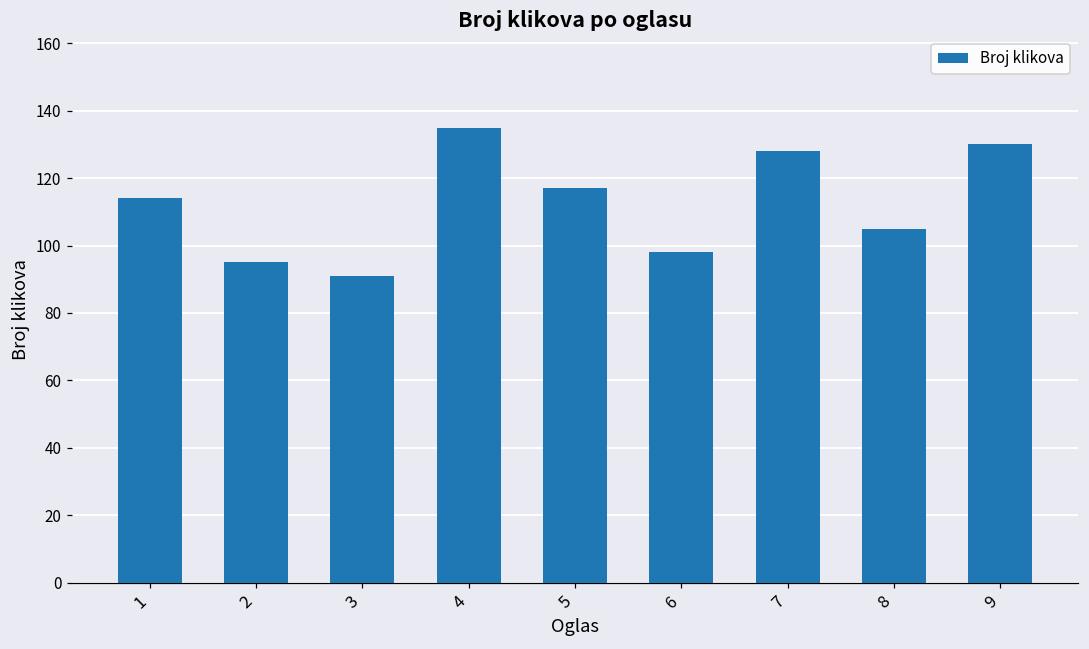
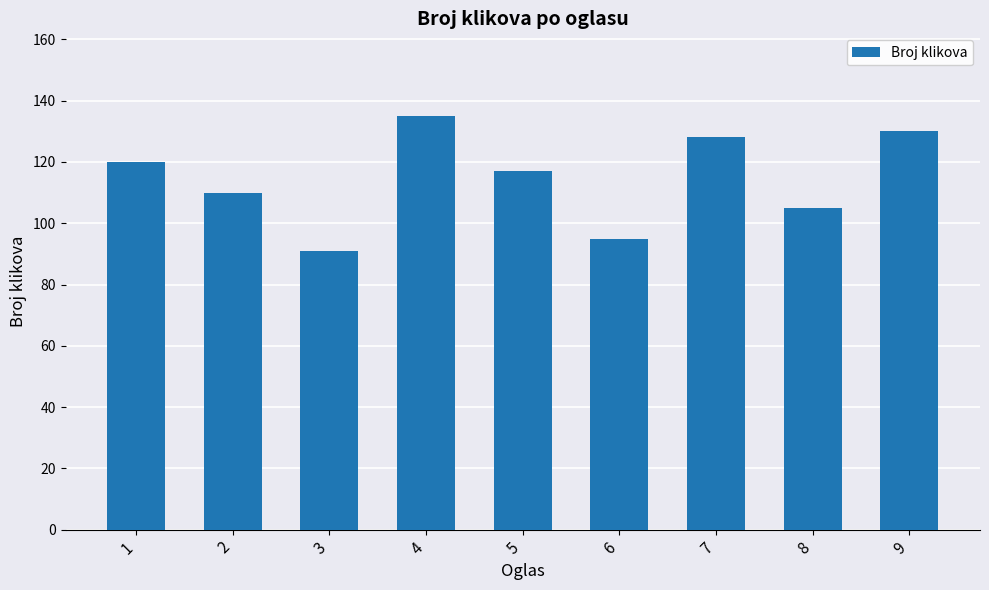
  {
-   "1": 114,
-   "2": 95,
+   "1": 120,
+   "2": 110,
    "3": 91,
    "4": 135,
    "5": 117,
-   "6": 98,
+   "6": 95,
    "7": 128,
    "8": 105,
    "9": 130
  }
